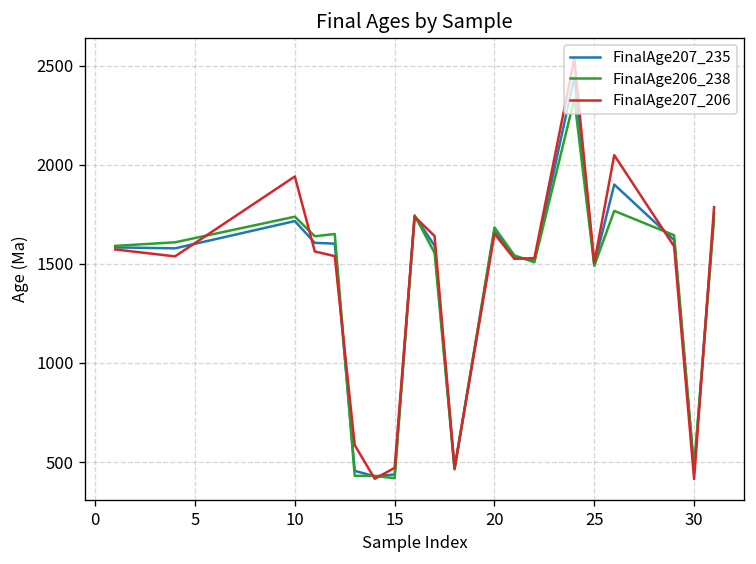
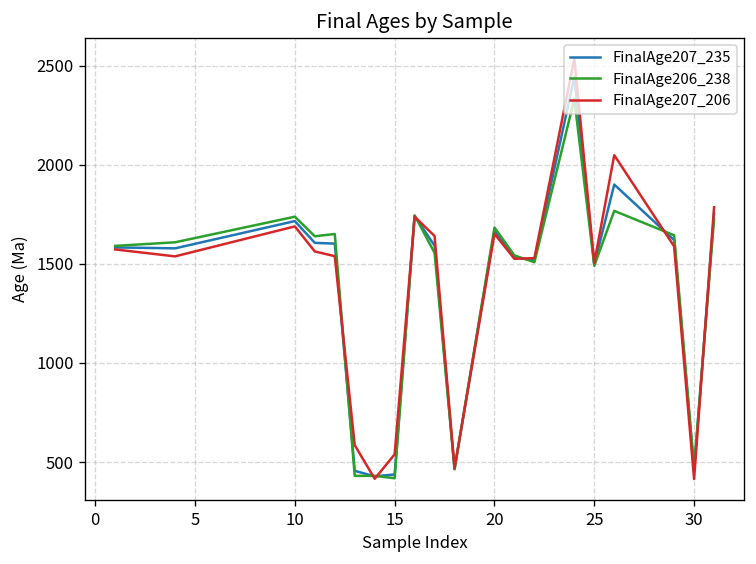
  {
    "FinalAge207_235": {
      "10": 1720,
      "15": 440
    },
    "FinalAge206_238": {
      "10": 1740,
      "15": 420
    },
    "FinalAge207_206": {
-     "10": 1940,
-     "15": 470,
+     "10": 1690,
+     "15": 540,
      "20": 1650,
      "30": 410
    }
  }
